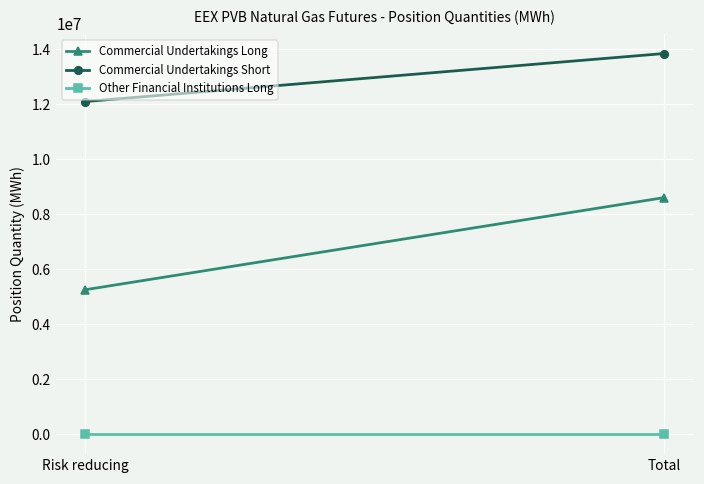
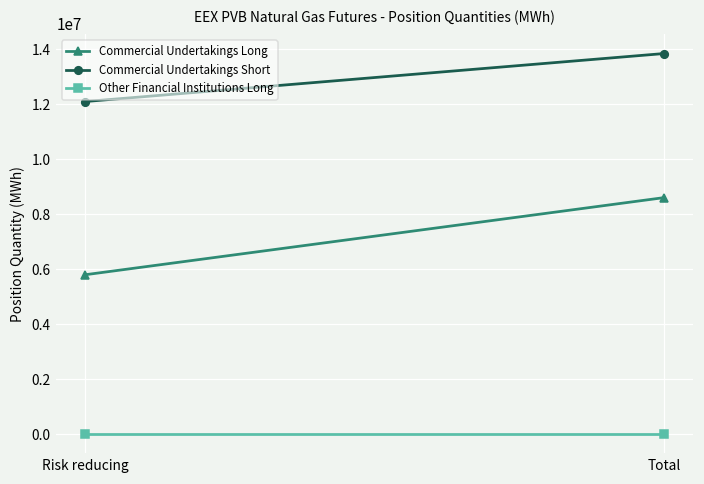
  {
    "Commercial Undertakings Long": {
-     "Risk reducing": 5300000,
+     "Risk reducing": 5800000,
      "Total": 8600000
    },
    "Commercial Undertakings Short": {
      "Risk reducing": 12100000,
      "Total": 13900000
    },
    "Other Financial Institutions Long": {
      "Risk reducing": 0,
      "Total": 0
    }
  }
